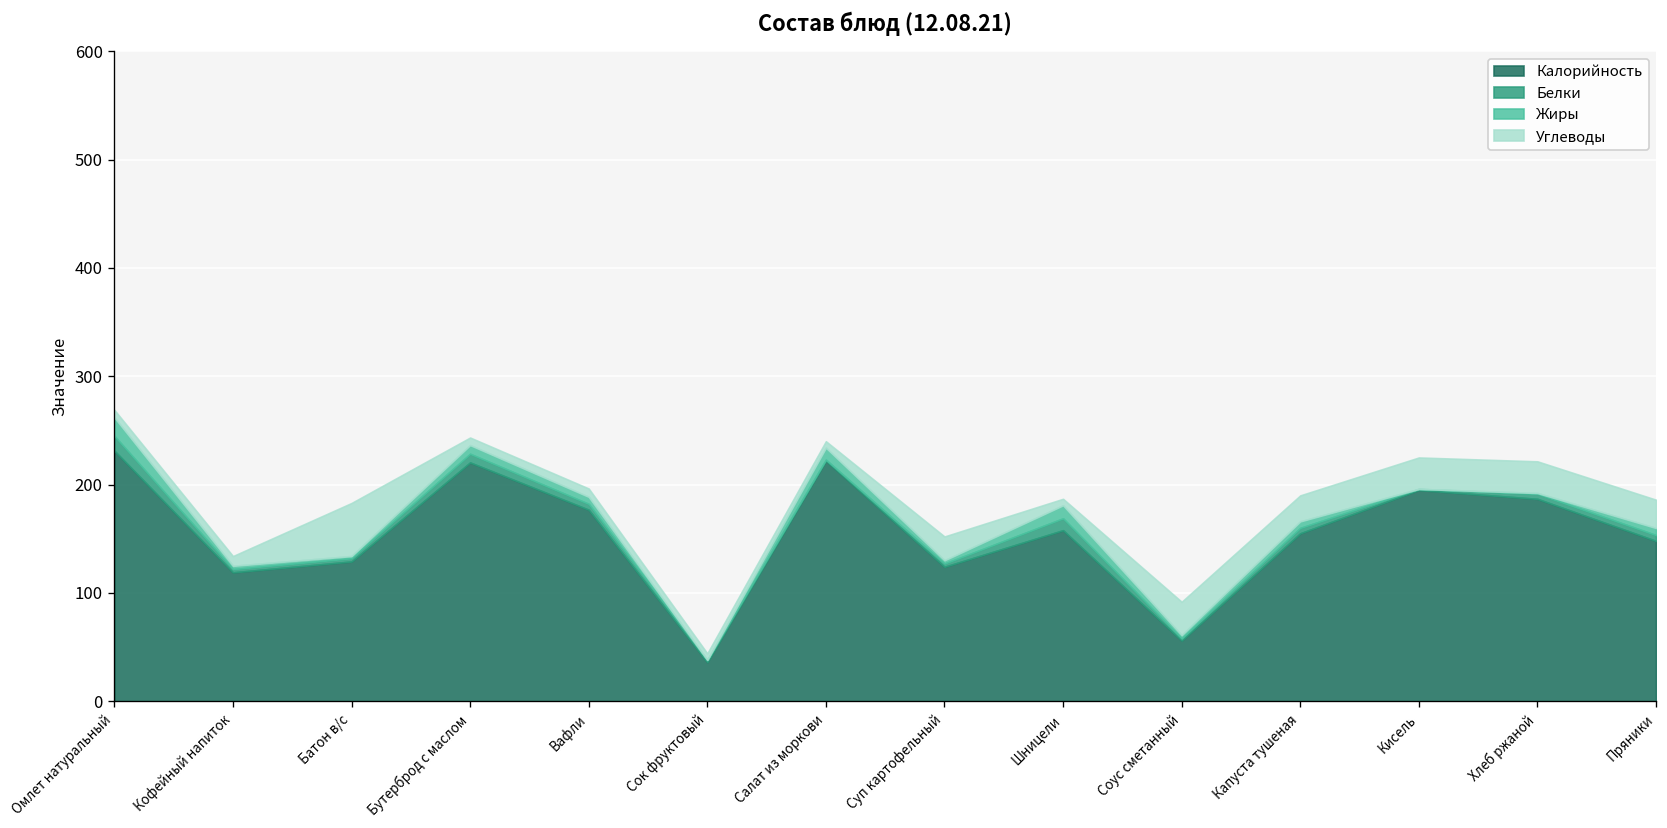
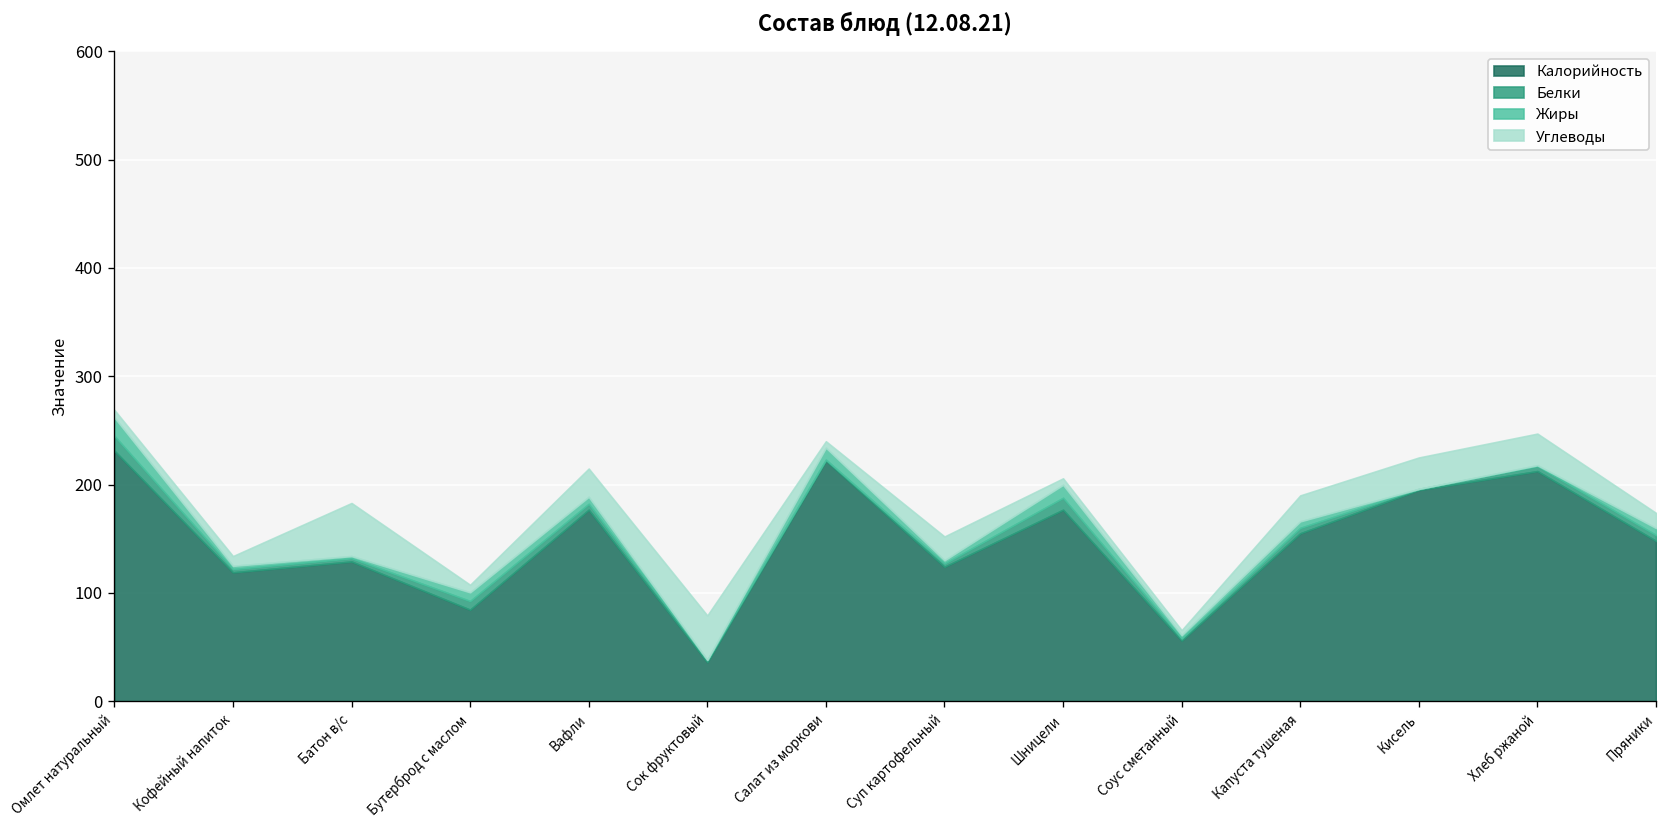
  {
    "Калорийность": {
      "Омлет натуральный": 230,
      "Кофейный напиток": 120,
      "Батон в/с": 130,
-     "Бутерброд с маслом": 220,
+     "Бутерброд с маслом": 80,
      "Вафли": 180,
      "Суп картофельный": 120,
-     "Шницели": 160,
+     "Шницели": 180,
      "Капуста тушеная": 160,
-     "Хлеб ржаной": 190,
+     "Хлеб ржаной": 210,
      "Пряники": 150
    },
    "Углеводы": {
      "Омлет натуральный": 10,
      "Кофейный напиток": 10,
      "Батон в/с": 50,
      "Бутерброд с маслом": 10,
-     "Вафли": 10,
-     "Сок фруктовый": 10,
+     "Вафли": 30,
+     "Сок фруктовый": 40,
      "Салат из моркови": 10,
      "Суп картофельный": 20,
      "Шницели": 10,
-     "Соус сметанный": 30,
+     "Соус сметанный": 0,
      "Капуста тушеная": 20,
      "Кисель": 30,
      "Хлеб ржаной": 30,
-     "Пряники": 30
+     "Пряники": 10
    }
  }
